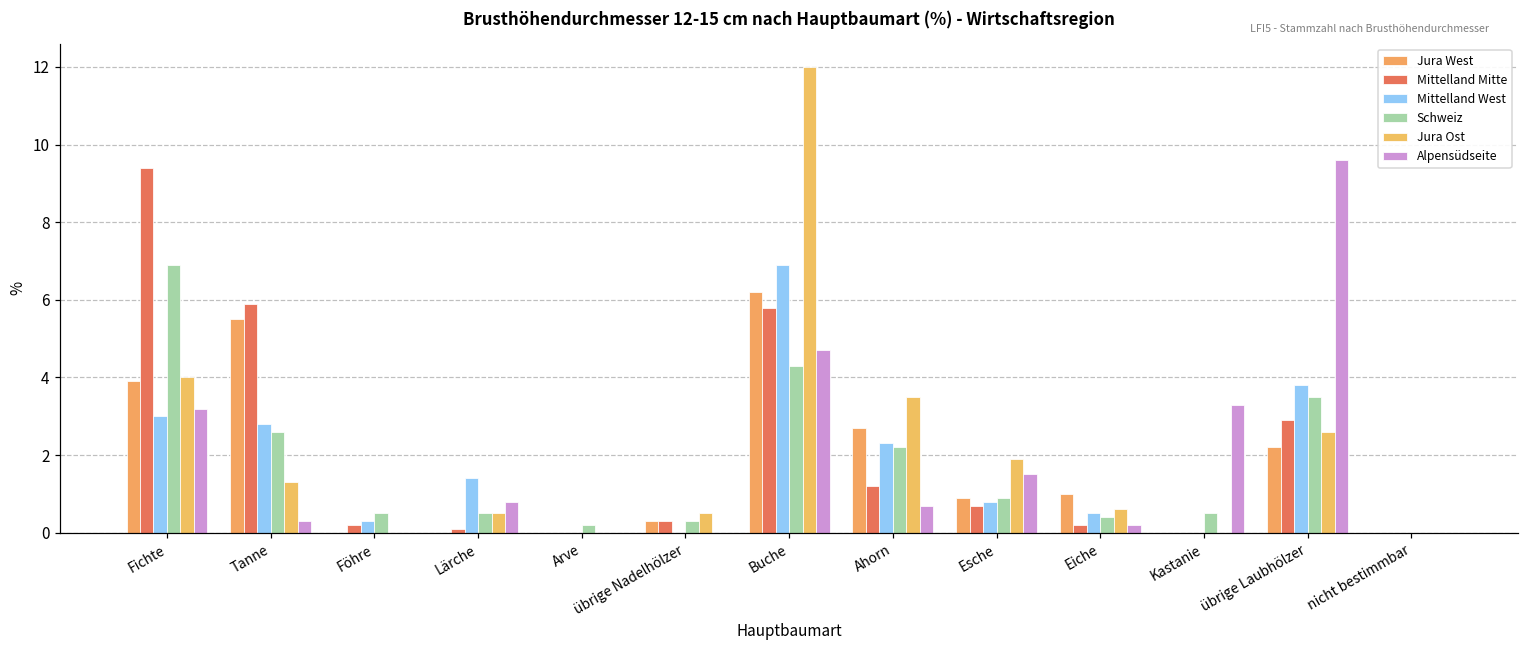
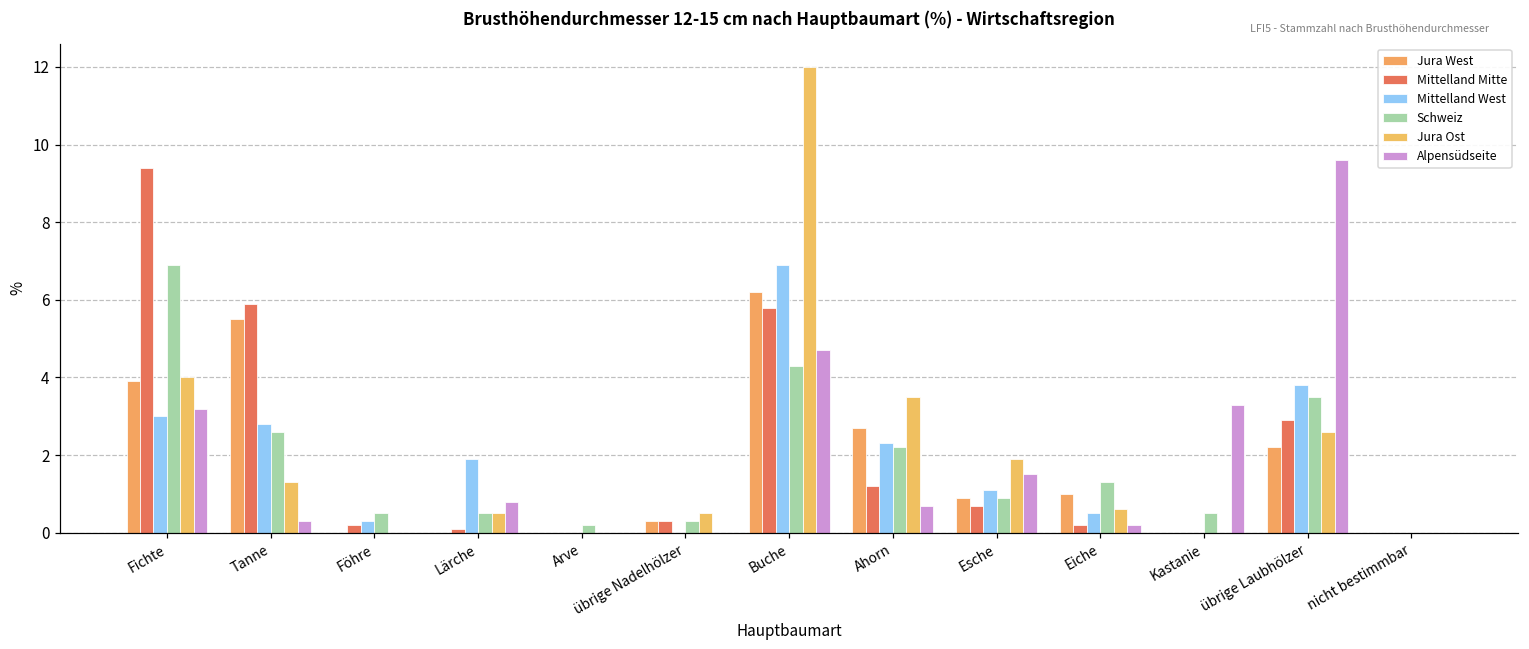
  {
    "Mittelland West": {
      "Fichte": 3.0,
      "Tanne": 2.8,
      "Föhre": 0.3,
-     "Lärche": 1.4,
+     "Lärche": 1.9,
      "Arve": 0.0,
      "übrige Nadelhölzer": 0.0,
      "Buche": 6.9,
      "Ahorn": 2.3,
-     "Esche": 0.8,
+     "Esche": 1.1,
      "Eiche": 0.5,
      "Kastanie": 0.0,
      "übrige Laubhölzer": 3.8,
      "nicht bestimmbar": 0.0
    },
    "Schweiz": {
      "Fichte": 6.9,
      "Tanne": 2.6,
      "Föhre": 0.5,
      "Lärche": 0.5,
      "Arve": 0.2,
      "übrige Nadelhölzer": 0.3,
      "Buche": 4.3,
      "Ahorn": 2.2,
      "Esche": 0.9,
-     "Eiche": 0.4,
+     "Eiche": 1.3,
      "Kastanie": 0.5,
      "übrige Laubhölzer": 3.5,
      "nicht bestimmbar": 0.0
    },
    "Alpensüdseite": {
      "Fichte": 3.2,
      "Tanne": 0.3,
      "Föhre": 0.0,
      "Lärche": 0.8,
      "Arve": 0.0,
      "übrige Nadelhölzer": 0.0,
      "Buche": 4.7,
      "Ahorn": 0.7,
      "Esche": 1.5,
      "Eiche": 0.2,
      "Kastanie": 3.3,
      "übrige Laubhölzer": 9.6,
      "nicht bestimmbar": 0.0
    }
  }
